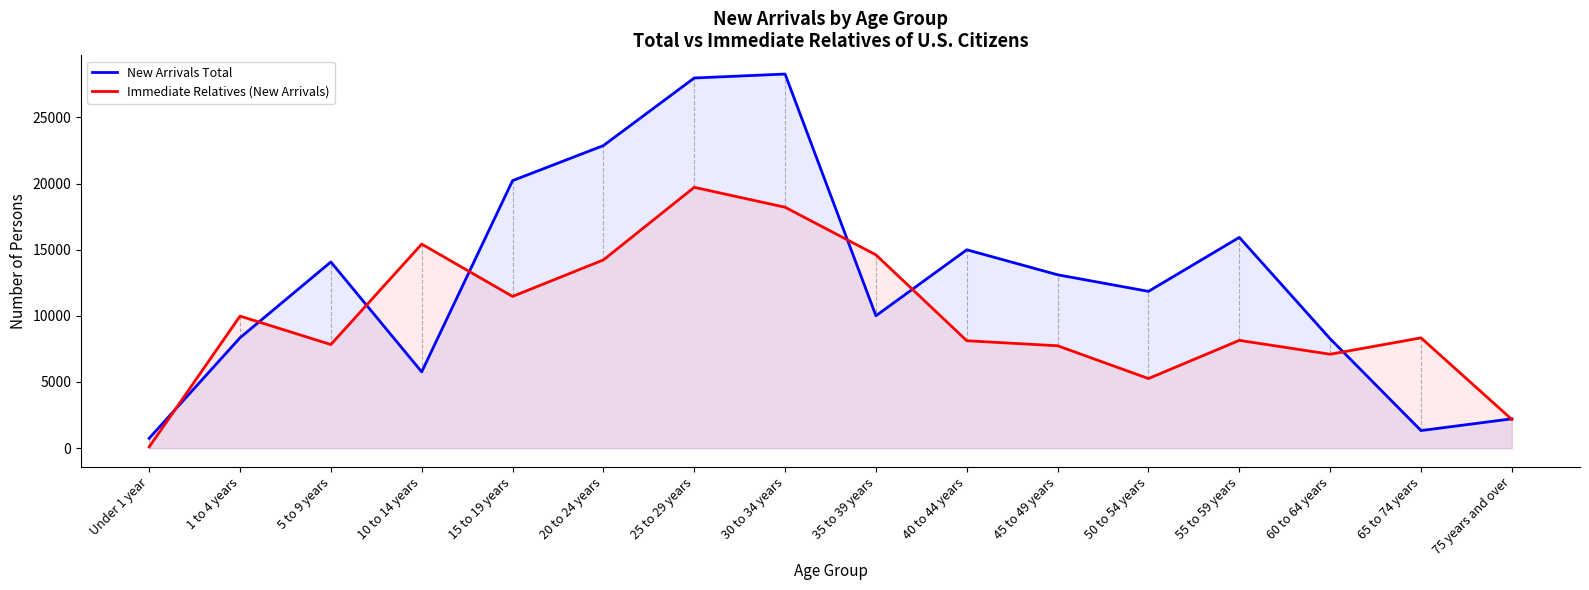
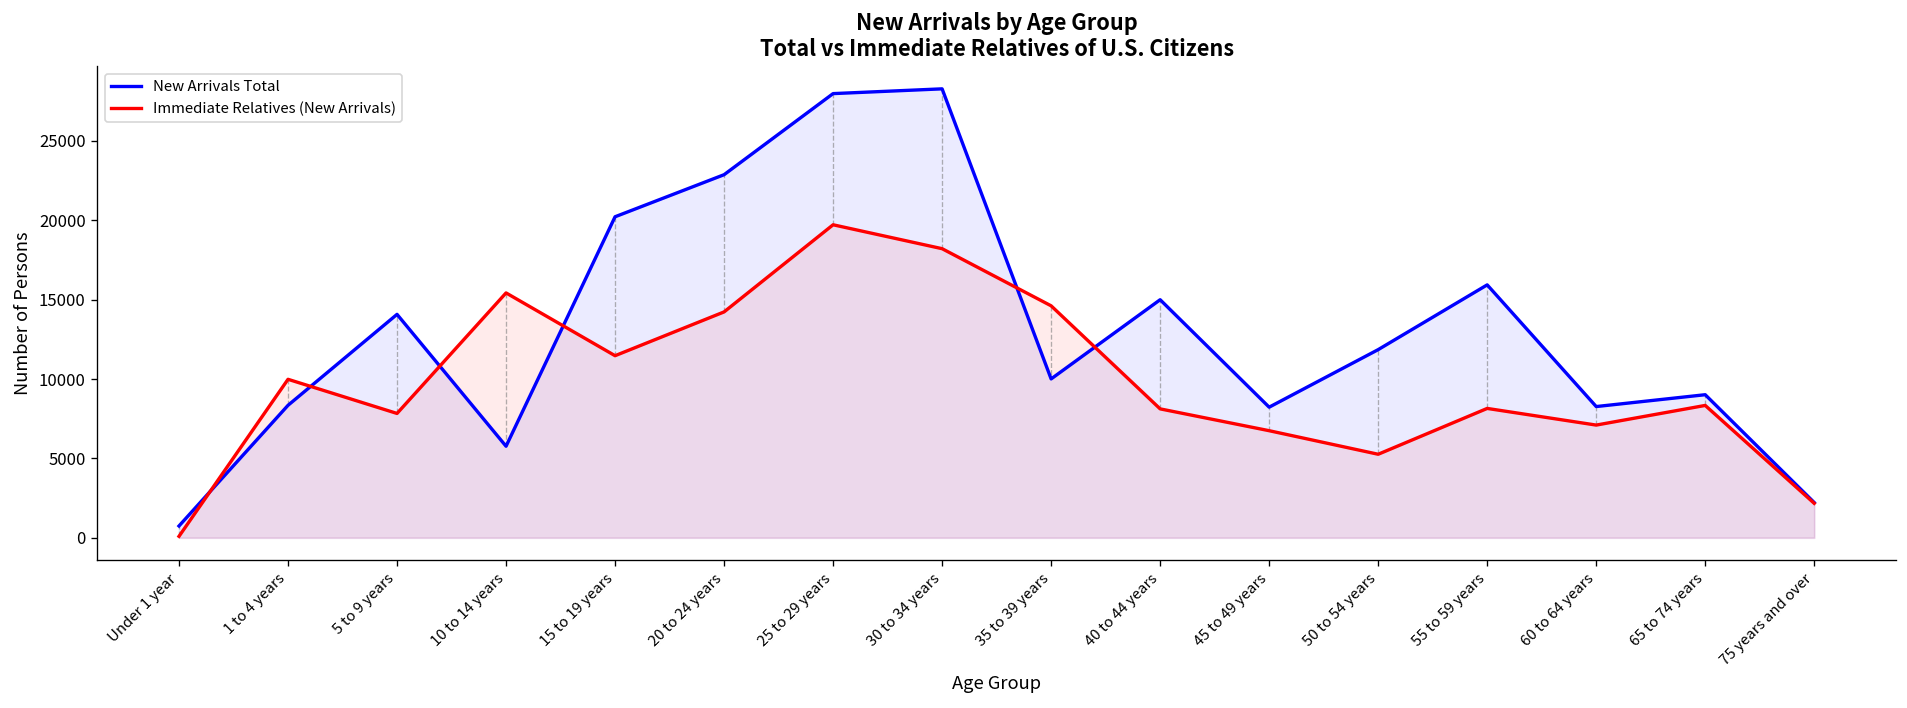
  {
    "New Arrivals Total": {
-     "45 to 49 years": 13100,
-     "65 to 74 years": 1300
+     "45 to 49 years": 8200,
+     "65 to 74 years": 9000
    },
    "Immediate Relatives (New Arrivals)": {
-     "45 to 49 years": 7700
+     "45 to 49 years": 6700
    }
  }
